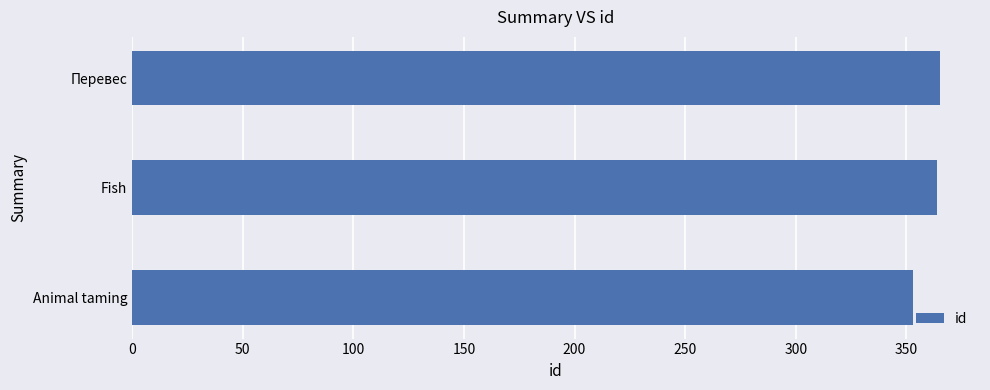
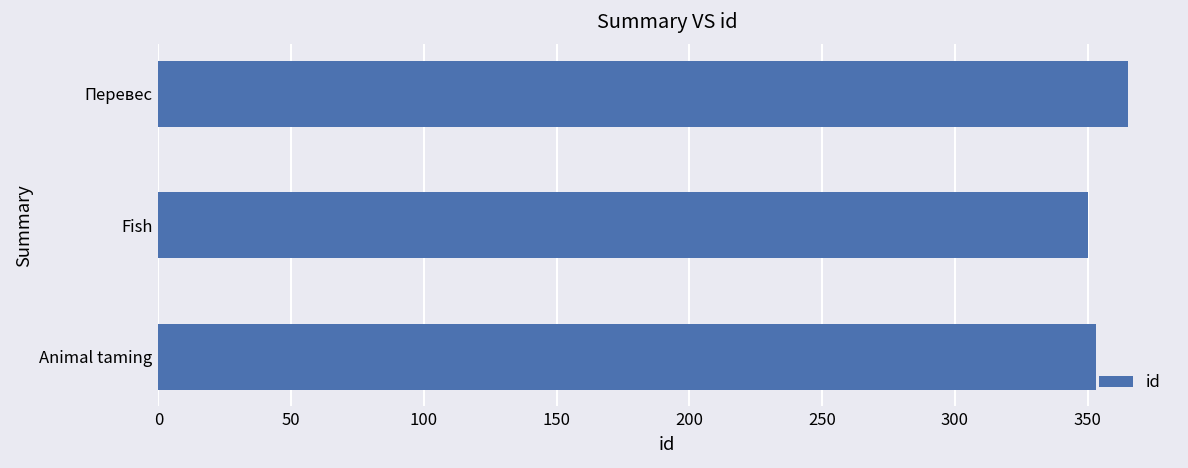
  {
    "Перевес": 365,
-   "Fish": 364,
+   "Fish": 350,
    "Animal taming": 353
  }
